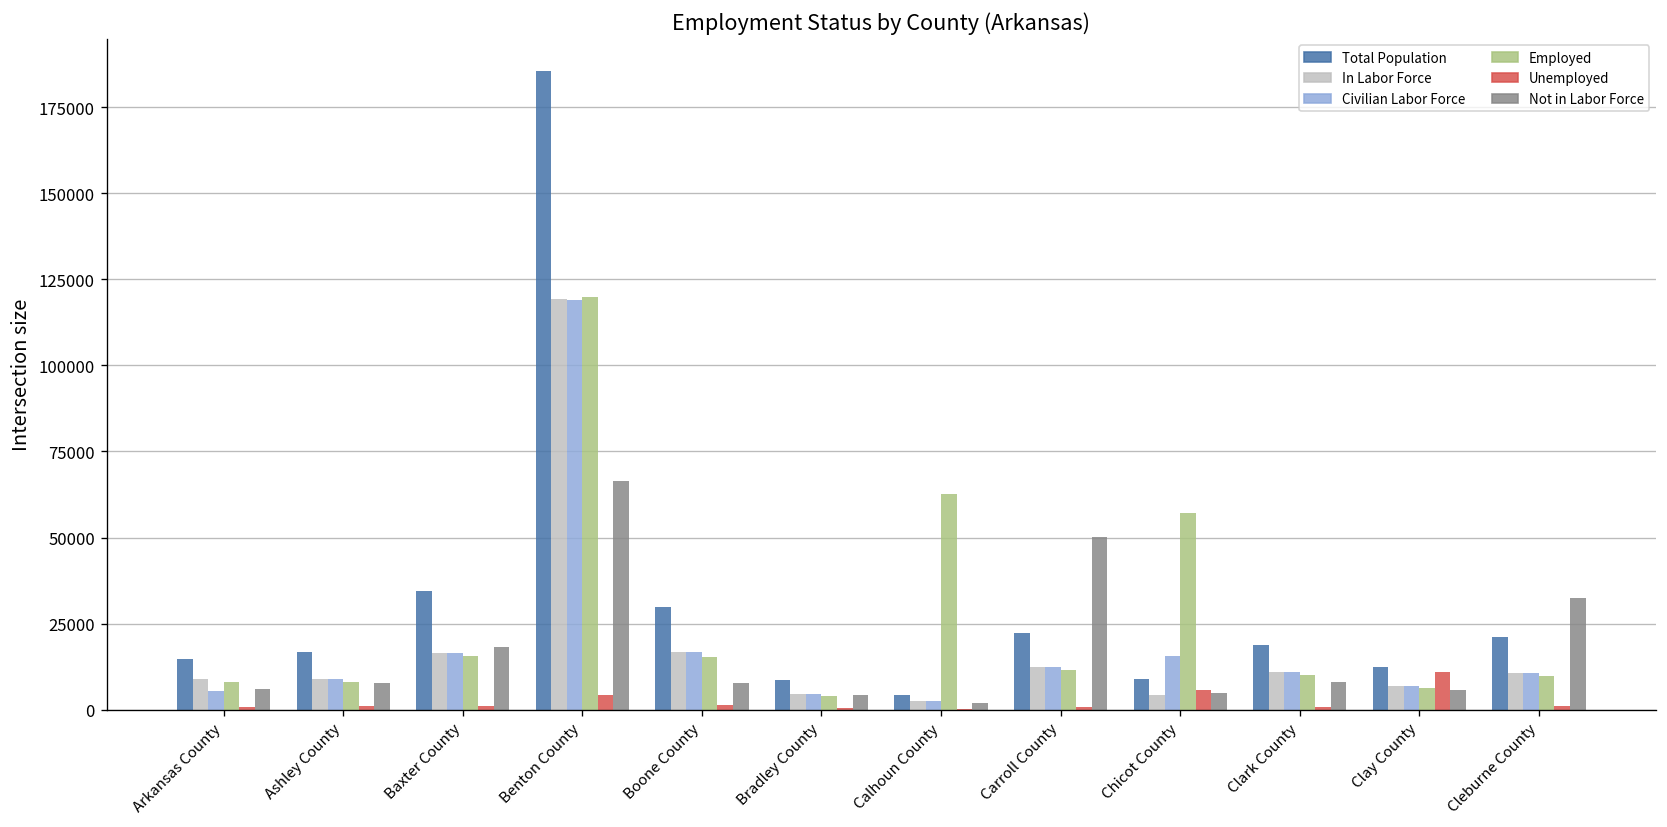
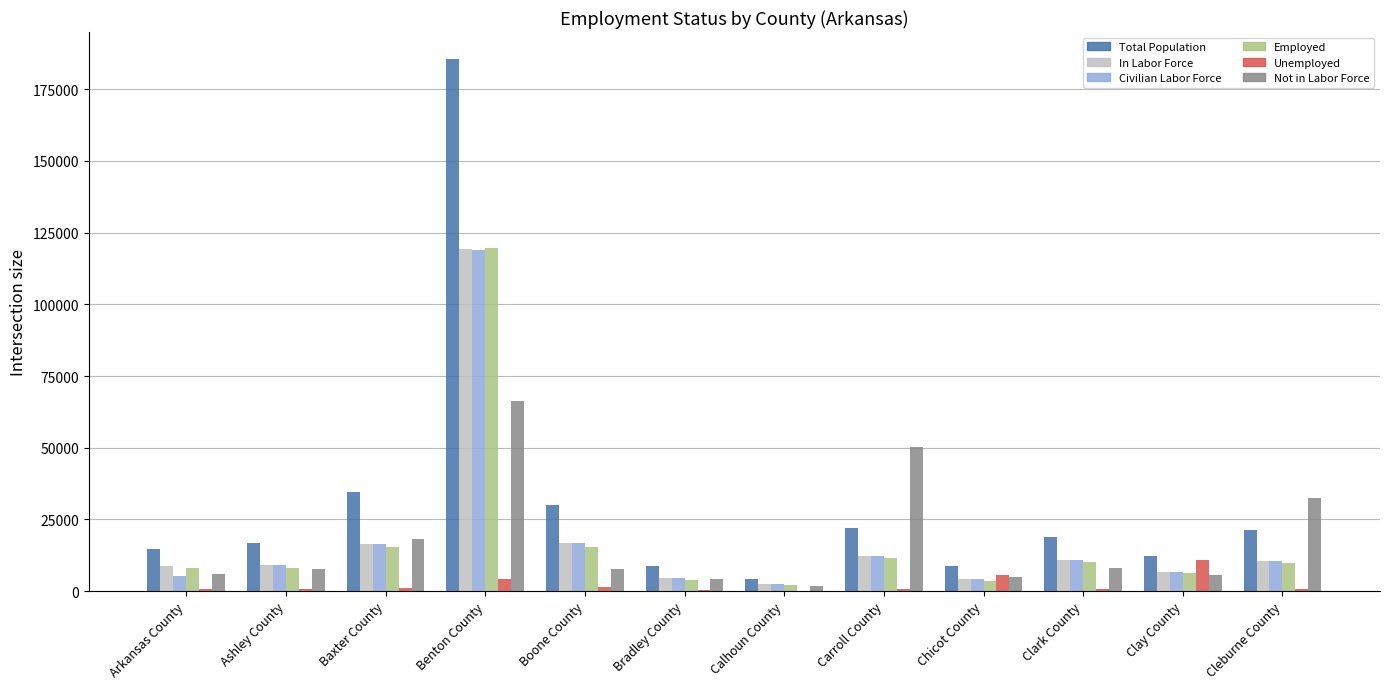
  {
    "Total Population": {
      "Arkansas County": 15000,
      "Ashley County": 17000,
      "Baxter County": 35000,
      "Benton County": 186000,
      "Boone County": 30000,
      "Bradley County": 9000,
      "Calhoun County": 4000,
      "Carroll County": 22000,
      "Chicot County": 9000,
      "Clark County": 19000,
      "Clay County": 12000,
      "Cleburne County": 21000
    },
    "In Labor Force": {
      "Arkansas County": 9000,
      "Ashley County": 9000,
      "Baxter County": 16000,
      "Benton County": 119000,
      "Boone County": 17000,
      "Bradley County": 5000,
      "Calhoun County": 2000,
      "Carroll County": 12000,
      "Chicot County": 4000,
      "Clark County": 11000,
      "Clay County": 7000,
      "Cleburne County": 11000
    },
    "Civilian Labor Force": {
      "Arkansas County": 5000,
      "Ashley County": 9000,
      "Baxter County": 16000,
      "Benton County": 119000,
      "Boone County": 17000,
      "Bradley County": 5000,
      "Calhoun County": 2000,
      "Carroll County": 12000,
-     "Chicot County": 15000,
+     "Chicot County": 4000,
      "Clark County": 11000,
      "Clay County": 7000,
      "Cleburne County": 11000
    },
    "Employed": {
      "Arkansas County": 8000,
      "Ashley County": 8000,
      "Baxter County": 15000,
      "Benton County": 120000,
      "Boone County": 15000,
      "Bradley County": 4000,
-     "Calhoun County": 63000,
+     "Calhoun County": 2000,
      "Carroll County": 12000,
-     "Chicot County": 57000,
+     "Chicot County": 4000,
      "Clark County": 10000,
      "Clay County": 6000,
      "Cleburne County": 10000
    },
    "Unemployed": {
      "Ashley County": 1000,
      "Baxter County": 1000,
      "Benton County": 4000,
      "Boone County": 1000,
      "Chicot County": 6000,
      "Clay County": 11000,
      "Cleburne County": 1000
    },
    "Not in Labor Force": {
      "Arkansas County": 6000,
      "Ashley County": 8000,
      "Baxter County": 18000,
      "Benton County": 66000,
      "Boone County": 8000,
      "Bradley County": 4000,
      "Calhoun County": 2000,
      "Carroll County": 50000,
      "Chicot County": 5000,
      "Clark County": 8000,
      "Clay County": 6000,
      "Cleburne County": 33000
    }
  }
